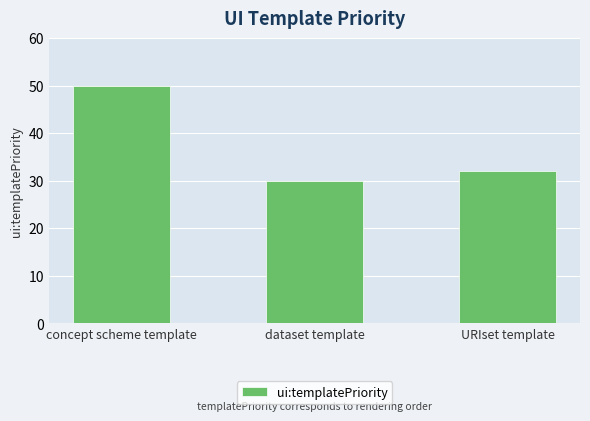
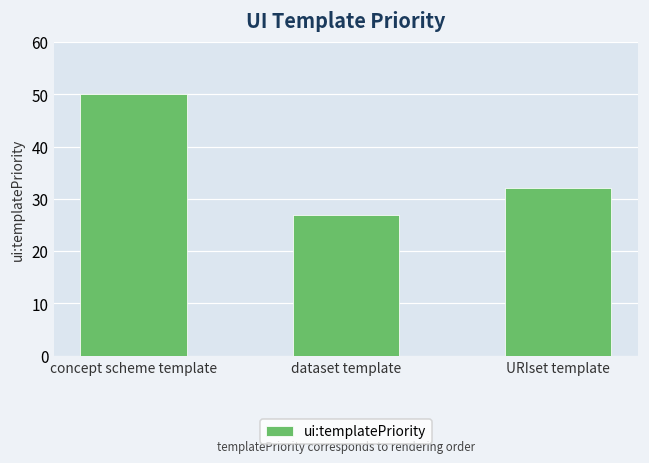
  {
    "concept scheme template": 50,
-   "dataset template": 30,
+   "dataset template": 27,
    "URIset template": 32
  }
